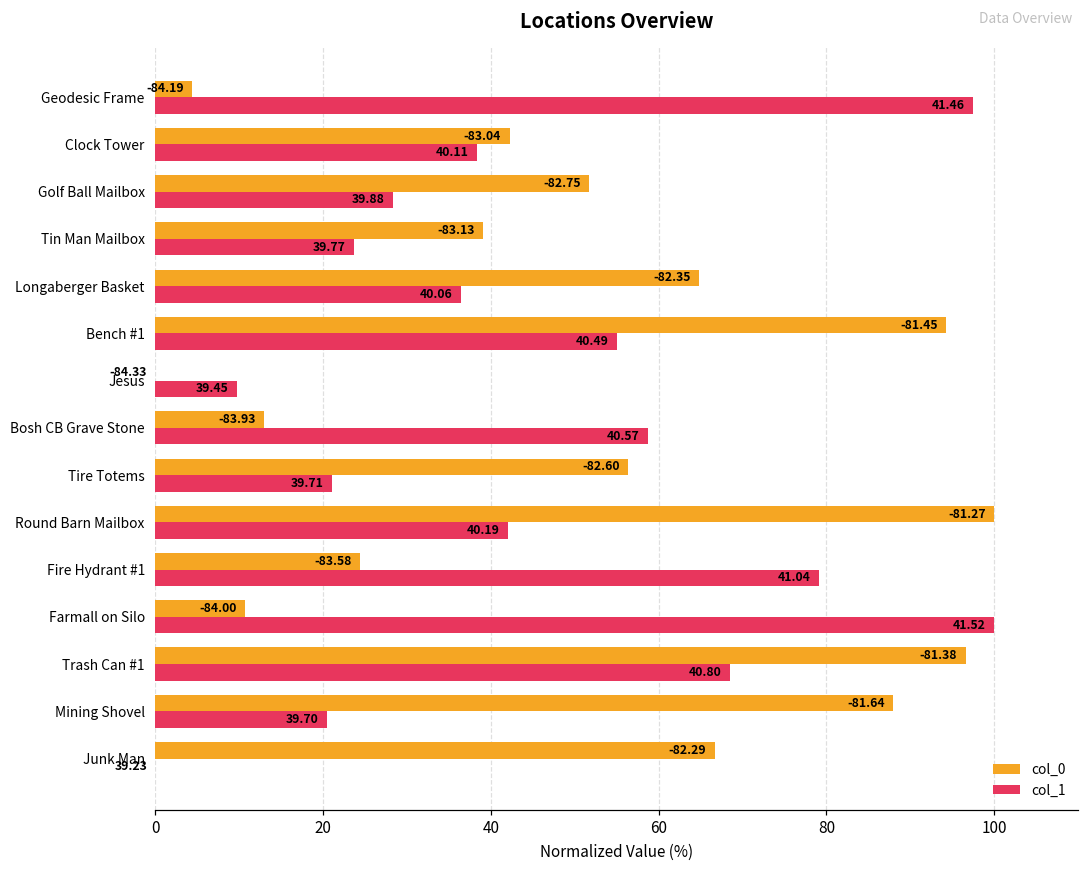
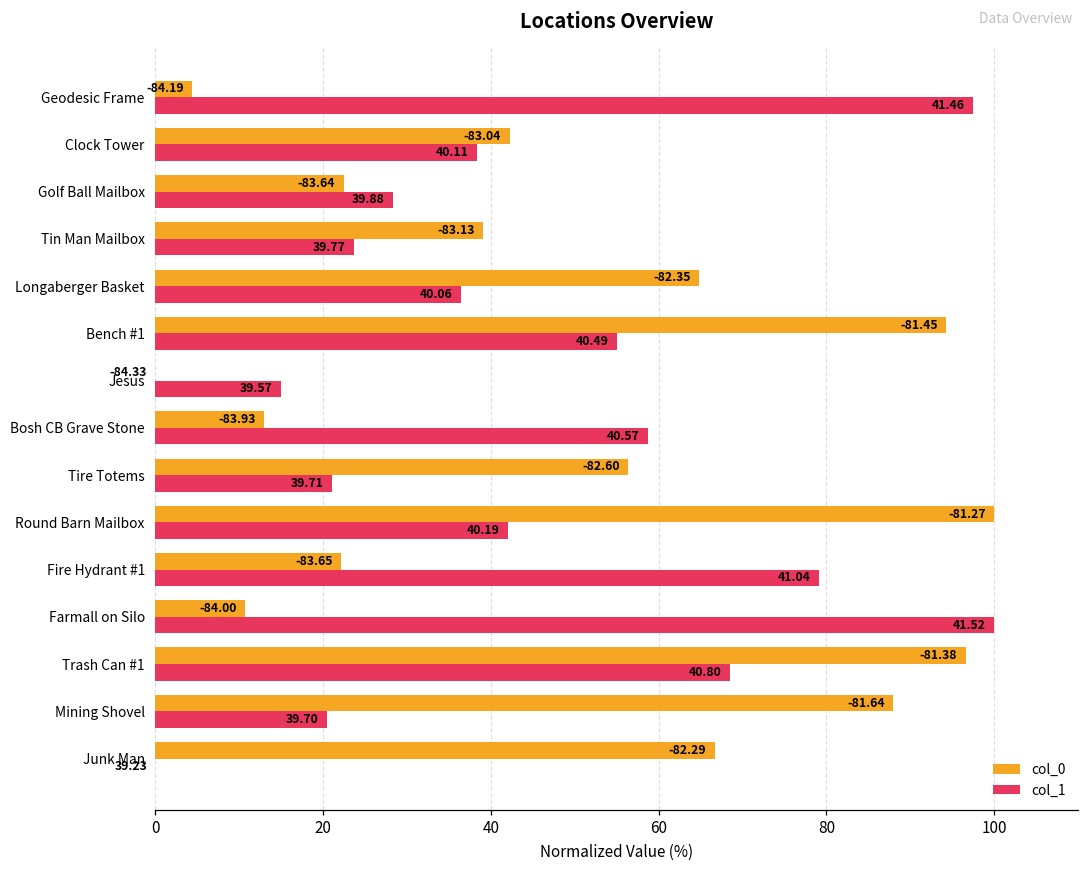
  {
    "col_0": {
-     "Golf Ball Mailbox": -82.75,
-     "Fire Hydrant #1": -83.58
+     "Golf Ball Mailbox": -83.64,
+     "Fire Hydrant #1": -83.65
    },
    "col_1": {
-     "Jesus": 39.45
+     "Jesus": 39.57
    }
  }
